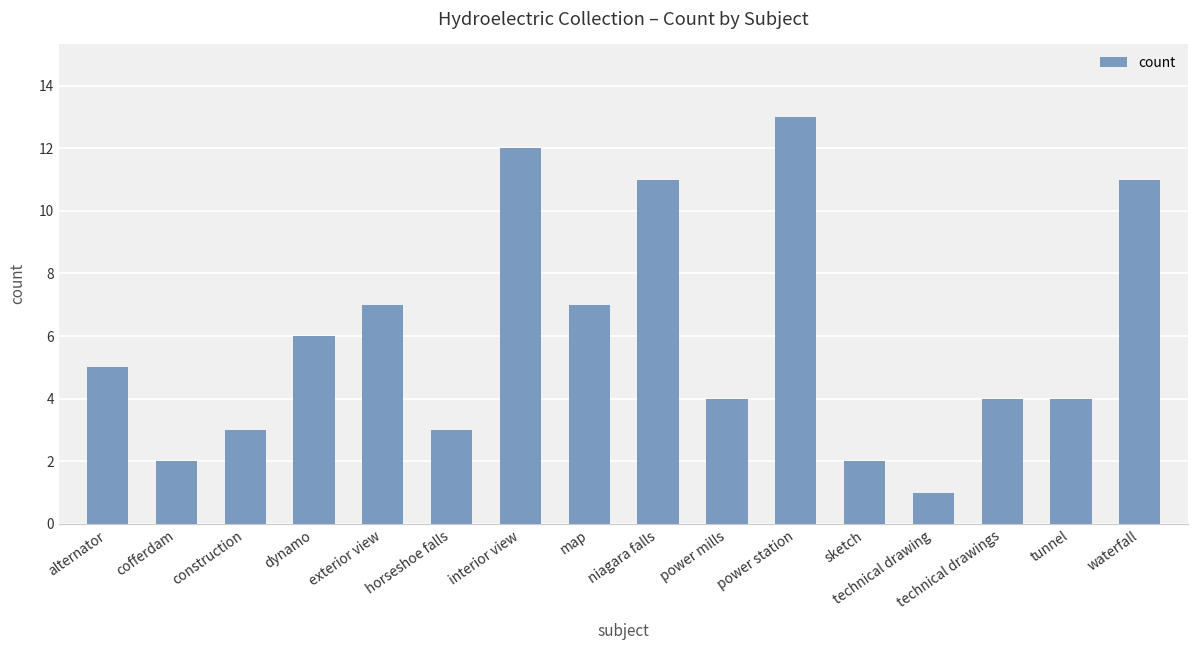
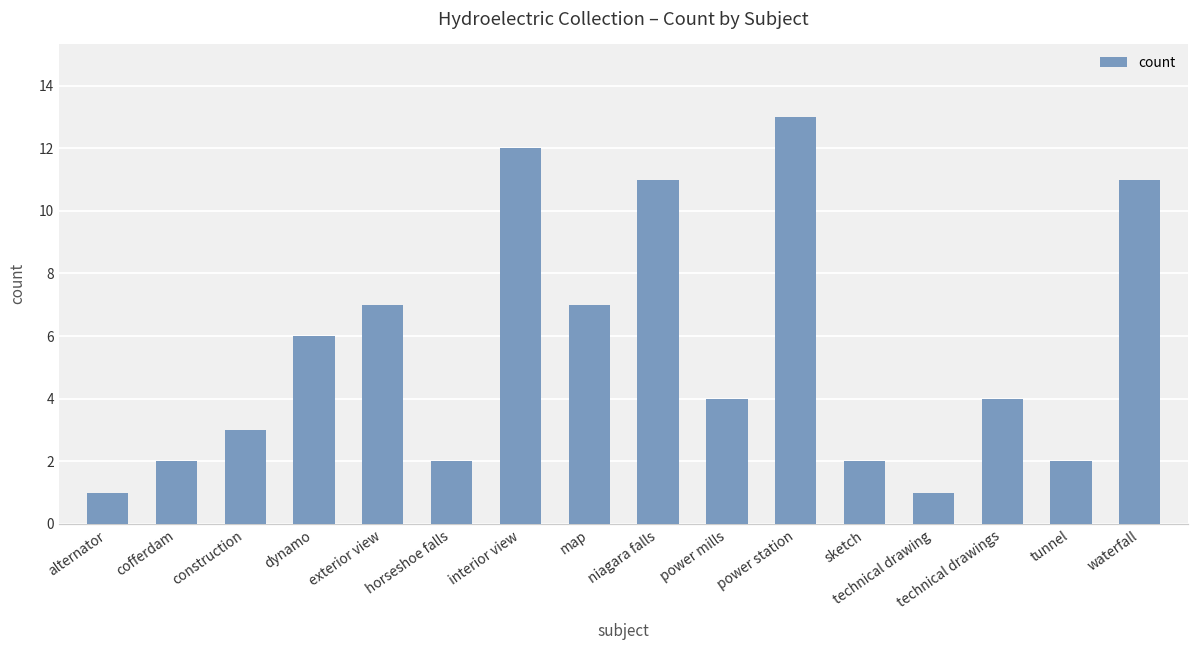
  {
-   "alternator": 5,
+   "alternator": 1,
    "cofferdam": 2,
    "construction": 3,
    "dynamo": 6,
    "exterior view": 7,
-   "horseshoe falls": 3,
+   "horseshoe falls": 2,
    "interior view": 12,
    "map": 7,
    "niagara falls": 11,
    "power mills": 4,
    "power station": 13,
    "sketch": 2,
    "technical drawing": 1,
    "technical drawings": 4,
-   "tunnel": 4,
+   "tunnel": 2,
    "waterfall": 11
  }
